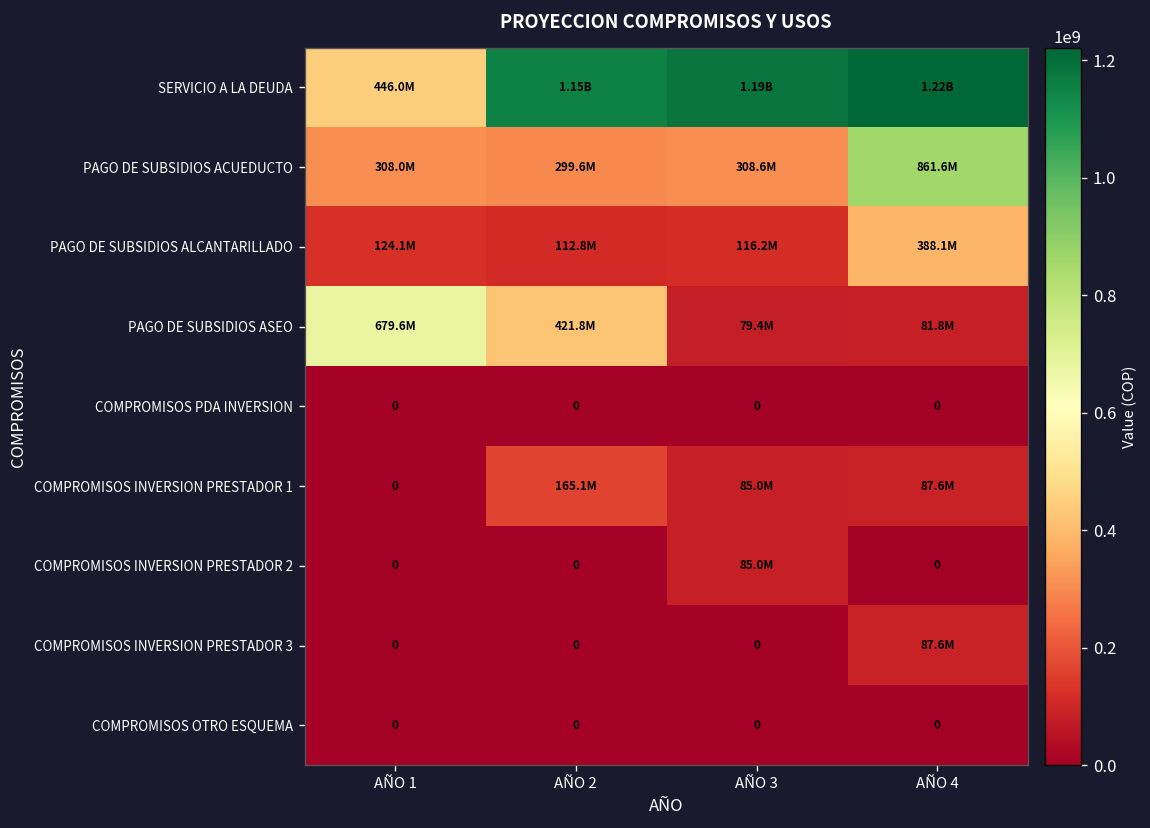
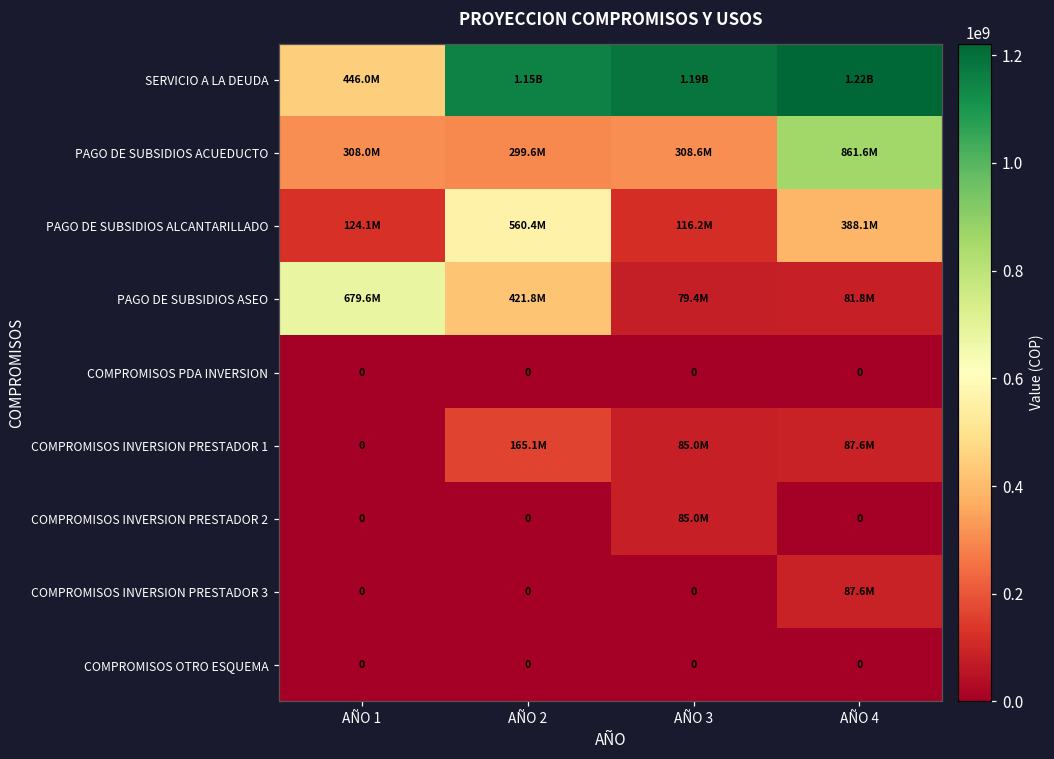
  {
    "SERVICIO A LA DEUDA": {
      "AÑO 1": "446.0M",
      "AÑO 2": "1.15B",
      "AÑO 3": "1.19B",
      "AÑO 4": "1.22B"
    },
    "PAGO DE SUBSIDIOS ACUEDUCTO": {
      "AÑO 1": "308.0M",
      "AÑO 2": "299.6M",
      "AÑO 3": "308.6M",
      "AÑO 4": "861.6M"
    },
    "PAGO DE SUBSIDIOS ALCANTARILLADO": {
      "AÑO 1": "124.1M",
-     "AÑO 2": "112.8M",
+     "AÑO 2": "560.4M",
      "AÑO 3": "116.2M",
      "AÑO 4": "388.1M"
    },
    "PAGO DE SUBSIDIOS ASEO": {
      "AÑO 1": "679.6M",
      "AÑO 2": "421.8M",
      "AÑO 3": "79.4M",
      "AÑO 4": "81.8M"
    },
    "COMPROMISOS PDA INVERSION": {
      "AÑO 1": "0",
      "AÑO 2": "0",
      "AÑO 3": "0",
      "AÑO 4": "0"
    },
    "COMPROMISOS INVERSION PRESTADOR 1": {
      "AÑO 1": "0",
      "AÑO 2": "165.1M",
      "AÑO 3": "85.0M",
      "AÑO 4": "87.6M"
    },
    "COMPROMISOS INVERSION PRESTADOR 2": {
      "AÑO 1": "0",
      "AÑO 2": "0",
      "AÑO 3": "85.0M",
      "AÑO 4": "0"
    },
    "COMPROMISOS INVERSION PRESTADOR 3": {
      "AÑO 1": "0",
      "AÑO 2": "0",
      "AÑO 3": "0",
      "AÑO 4": "87.6M"
    },
    "COMPROMISOS OTRO ESQUEMA": {
      "AÑO 1": "0",
      "AÑO 2": "0",
      "AÑO 3": "0",
      "AÑO 4": "0"
    }
  }
